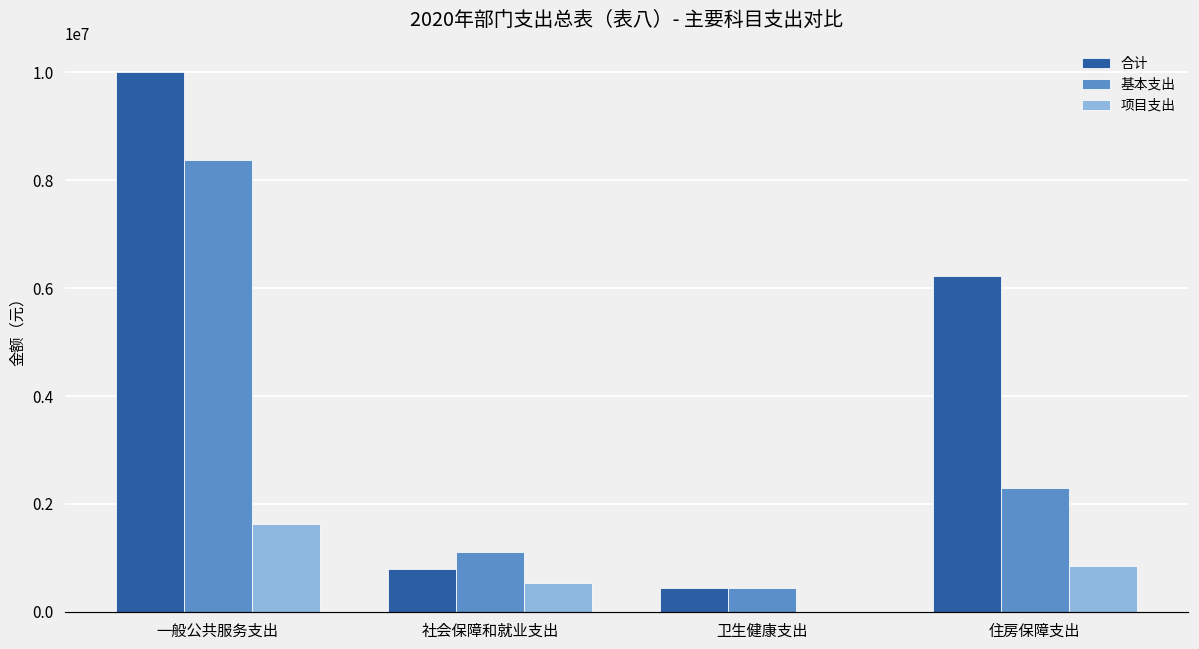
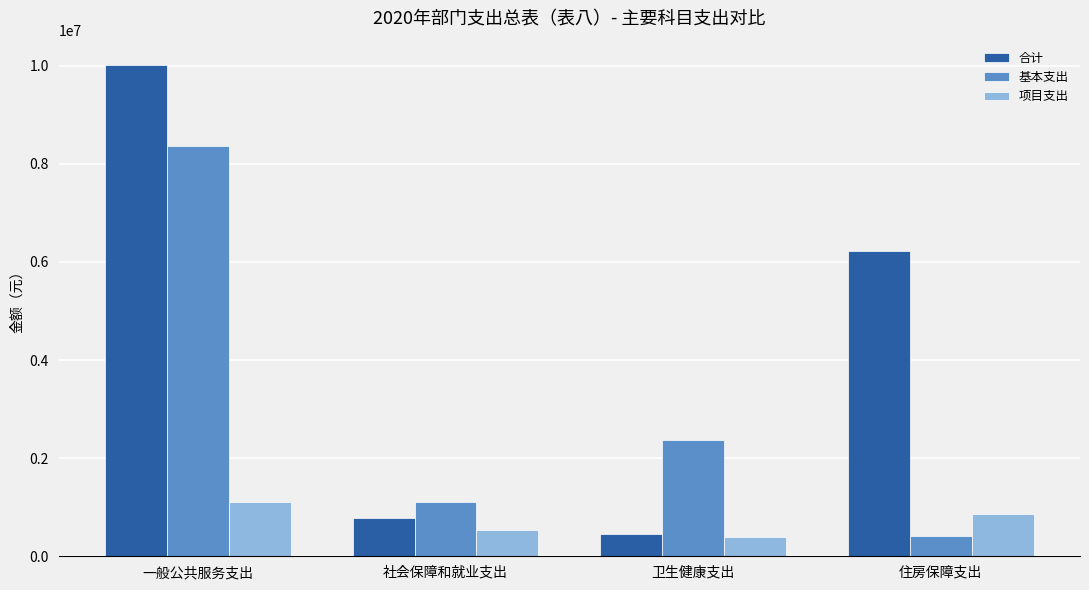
  {
    "合计": {
      "一般公共服务支出": 10000000,
      "社会保障和就业支出": 800000,
      "卫生健康支出": 500000,
      "住房保障支出": 6200000
    },
    "基本支出": {
      "一般公共服务支出": 8400000,
      "社会保障和就业支出": 1100000,
-     "卫生健康支出": 400000,
-     "住房保障支出": 2300000
+     "卫生健康支出": 2400000,
+     "住房保障支出": 400000
    },
    "项目支出": {
-     "一般公共服务支出": 1600000,
+     "一般公共服务支出": 1100000,
      "社会保障和就业支出": 500000,
-     "卫生健康支出": 0,
+     "卫生健康支出": 400000,
      "住房保障支出": 900000
    }
  }
